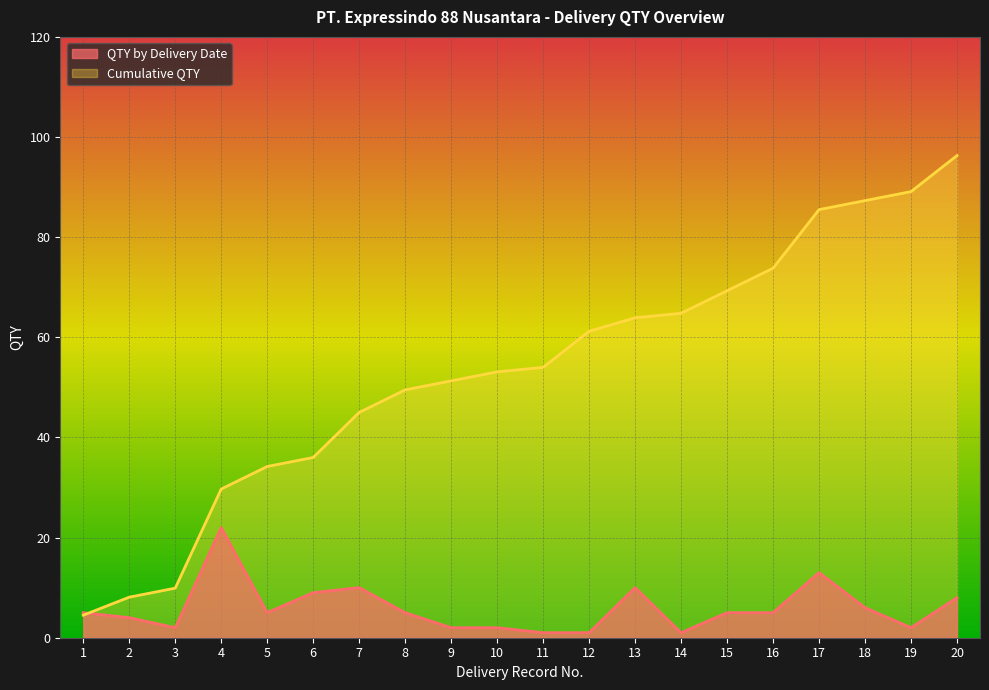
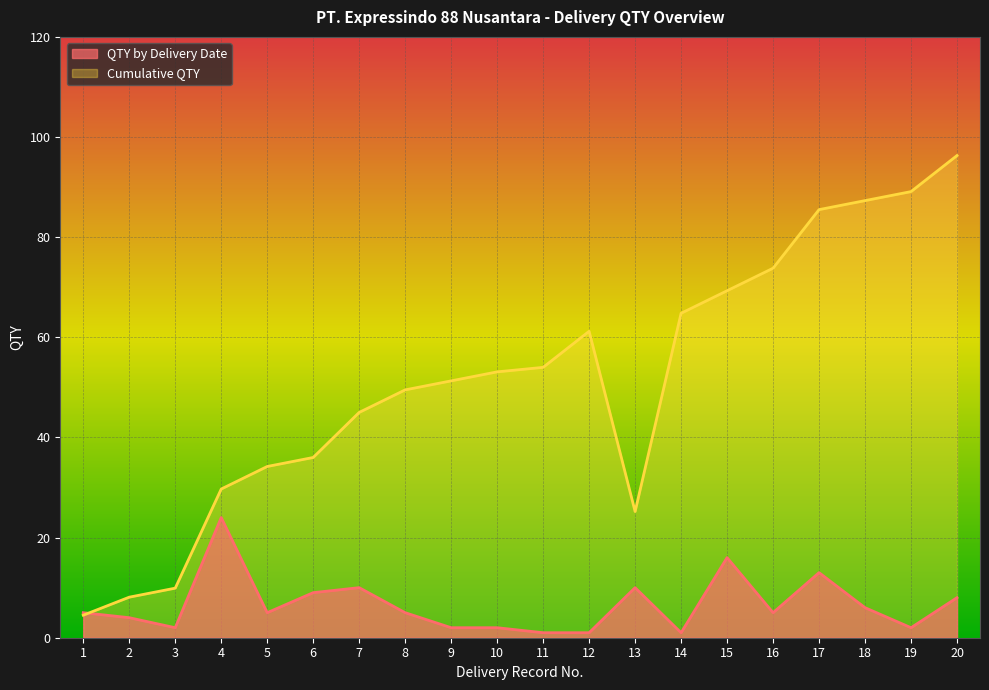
  {
    "QTY by Delivery Date": {
      "2": 4,
      "3": 2,
-     "4": 22,
+     "4": 24,
      "5": 5,
      "6": 9,
      "7": 10,
      "8": 5,
      "9": 2,
      "10": 2,
      "11": 1,
      "12": 1,
      "13": 10,
      "14": 1,
-     "15": 5,
+     "15": 16,
      "16": 5,
      "17": 13,
      "18": 6,
      "19": 2,
      "20": 8
    },
    "Cumulative QTY": {
      "2": 8,
      "3": 10,
      "4": 30,
      "5": 34,
      "6": 36,
      "7": 45,
      "8": 50,
      "9": 51,
      "10": 53,
      "11": 54,
      "12": 61,
-     "13": 64,
+     "13": 25,
      "14": 65,
      "15": 69,
      "16": 74,
      "17": 86,
      "18": 87,
      "19": 89,
      "20": 96
    }
  }
